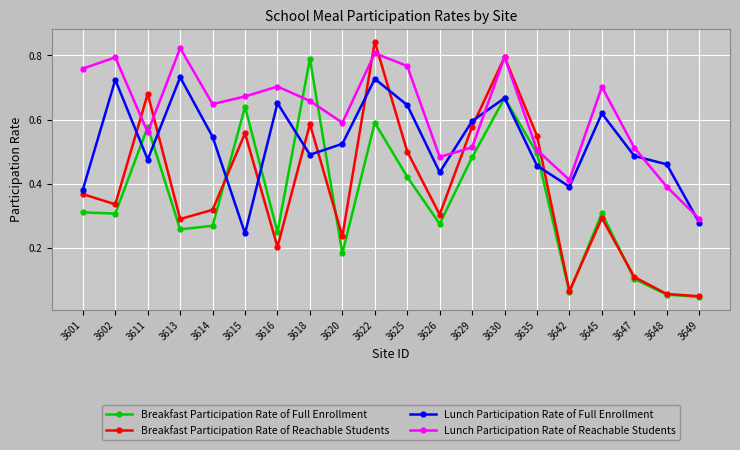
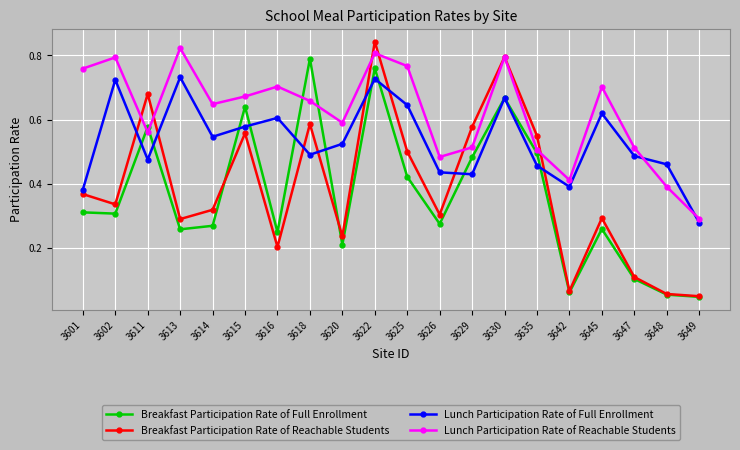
  {
    "Breakfast Participation Rate of Full Enrollment": {
      "3601": 0.31,
      "3602": 0.31,
      "3611": 0.58,
      "3613": 0.26,
      "3614": 0.27,
      "3615": 0.64,
      "3616": 0.25,
      "3618": 0.79,
-     "3620": 0.18,
-     "3622": 0.59,
+     "3620": 0.21,
+     "3622": 0.76,
      "3625": 0.42,
      "3626": 0.27,
      "3629": 0.48,
      "3635": 0.50,
-     "3645": 0.31
+     "3645": 0.26
    },
    "Breakfast Participation Rate of Reachable Students": {
      "3601": 0.37,
      "3602": 0.34,
      "3611": 0.68,
      "3613": 0.29,
      "3614": 0.32,
      "3615": 0.56,
      "3616": 0.20,
      "3618": 0.59,
      "3620": 0.24,
      "3622": 0.84,
      "3625": 0.50,
      "3626": 0.30,
      "3629": 0.58,
      "3635": 0.55,
      "3645": 0.29
    },
    "Lunch Participation Rate of Full Enrollment": {
      "3601": 0.38,
      "3602": 0.72,
      "3611": 0.48,
      "3613": 0.73,
      "3614": 0.55,
-     "3615": 0.24,
-     "3616": 0.65,
+     "3615": 0.58,
+     "3616": 0.61,
      "3618": 0.49,
      "3620": 0.52,
      "3622": 0.73,
      "3625": 0.65,
      "3626": 0.44,
-     "3629": 0.60,
+     "3629": 0.43,
      "3635": 0.46,
      "3642": 0.39,
      "3645": 0.62,
      "3647": 0.49,
      "3648": 0.46,
      "3649": 0.28
    },
    "Lunch Participation Rate of Reachable Students": {
      "3601": 0.76,
      "3602": 0.79,
      "3611": 0.56,
      "3613": 0.82,
      "3614": 0.65,
      "3615": 0.67,
      "3616": 0.70,
      "3618": 0.66,
      "3620": 0.59,
      "3622": 0.81,
      "3625": 0.77,
      "3626": 0.48,
      "3629": 0.51,
      "3635": 0.51,
      "3642": 0.41,
      "3645": 0.70,
      "3647": 0.51,
      "3648": 0.39,
      "3649": 0.29
    }
  }
